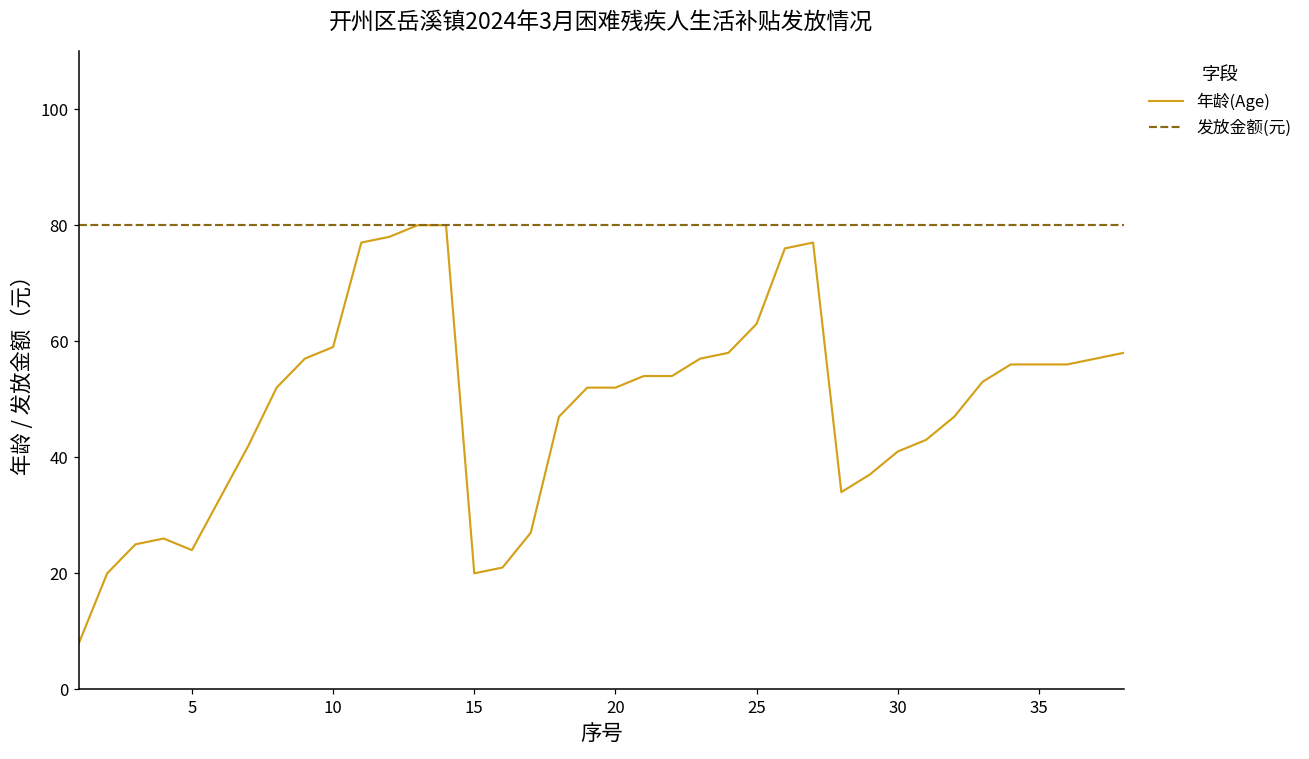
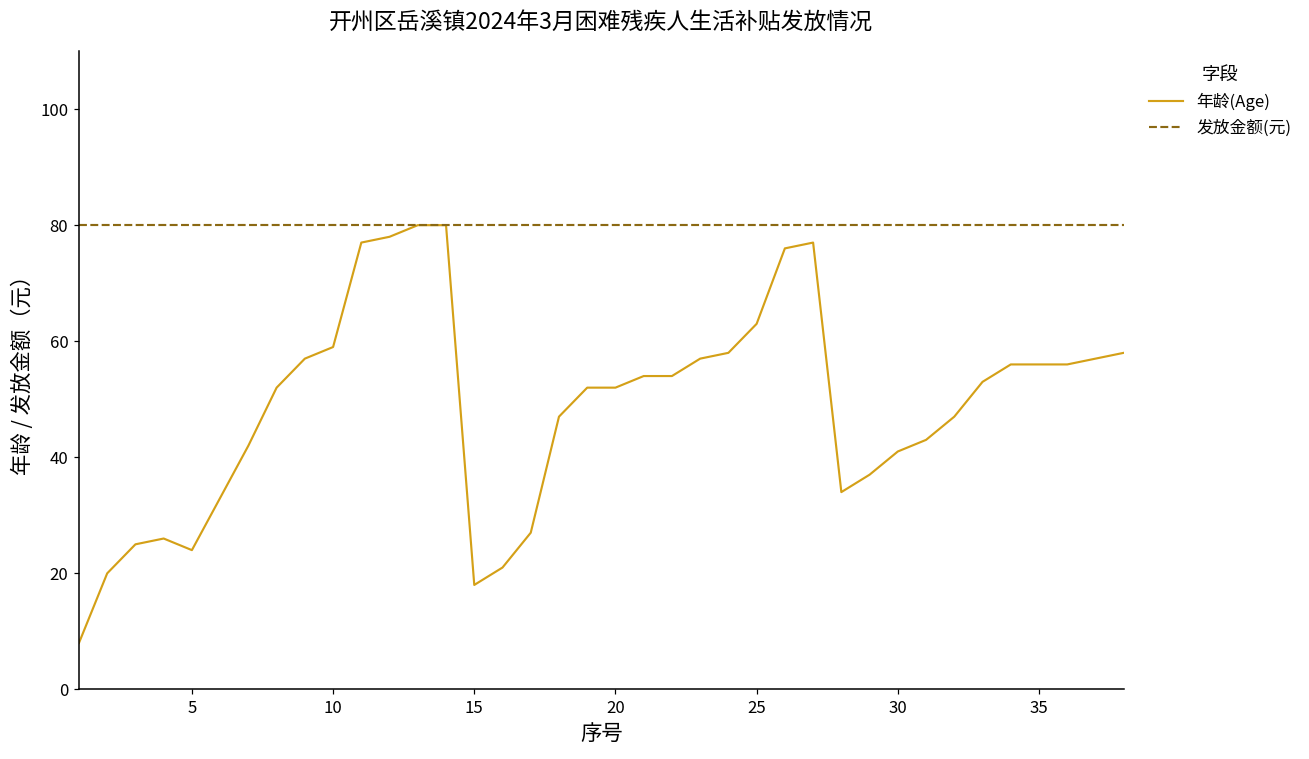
  {
    "年龄(Age)": {
      "5": 24,
      "10": 59,
-     "15": 20,
+     "15": 18,
      "20": 52,
      "25": 63,
      "30": 41,
      "35": 56
    },
    "发放金额(元)": {
      "5": 80,
      "10": 80,
      "15": 80,
      "20": 80,
      "25": 80,
      "30": 80,
      "35": 80
    }
  }
